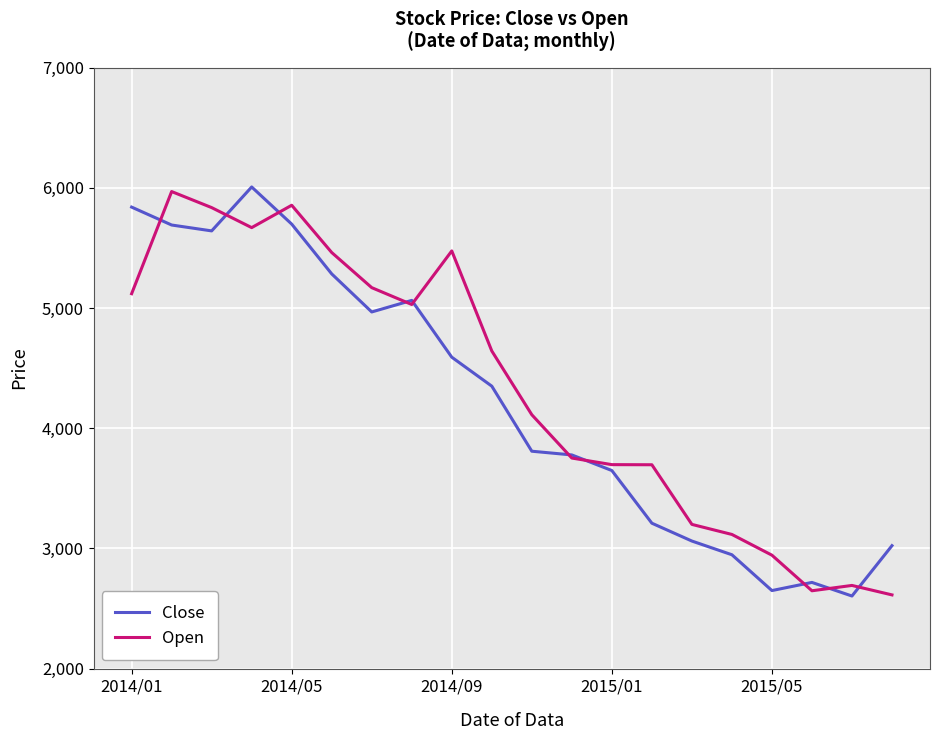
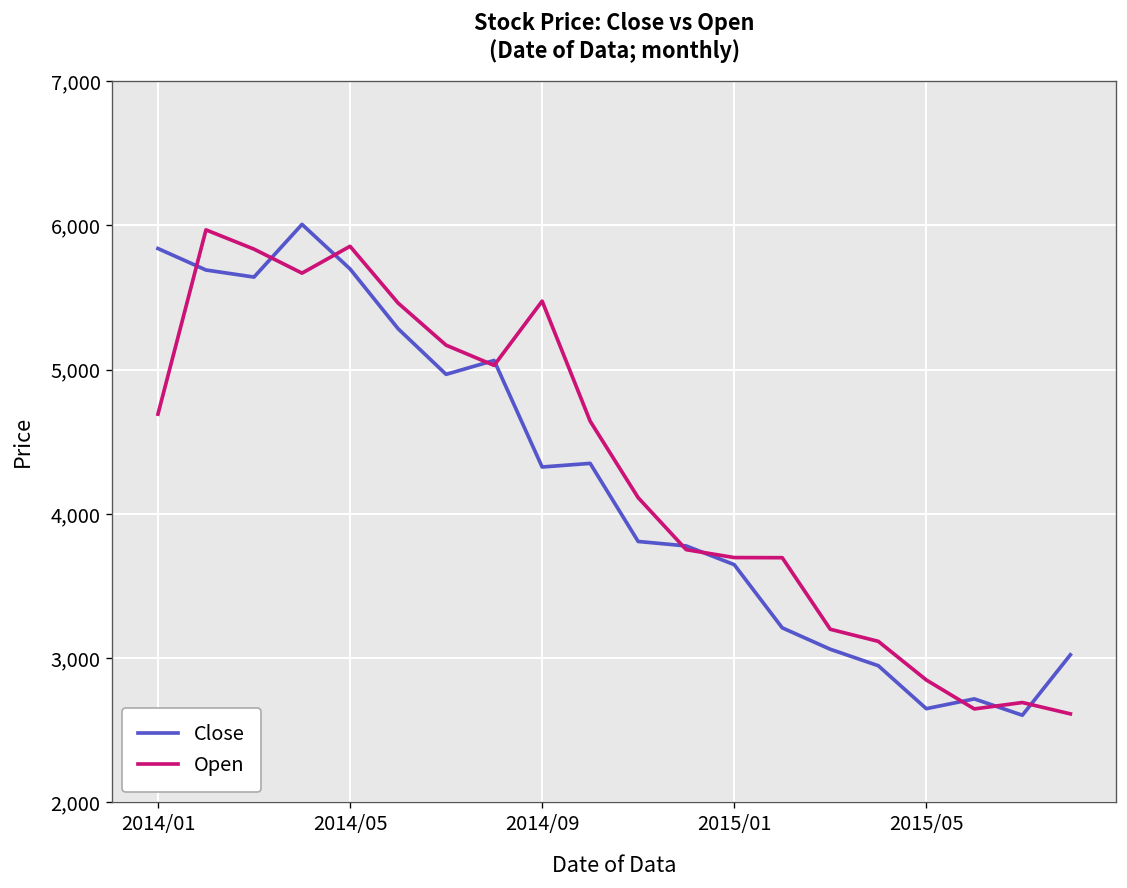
  {
    "Close": {
      "2014/01": "5,840",
      "2014/05": "5,700",
-     "2014/09": "4,590",
+     "2014/09": "4,320",
      "2015/01": "3,650",
      "2015/05": "2,650"
    },
    "Open": {
-     "2014/01": "5,120",
+     "2014/01": "4,690",
      "2014/05": "5,850",
      "2014/09": "5,470",
      "2015/01": "3,700",
-     "2015/05": "2,940"
+     "2015/05": "2,850"
    }
  }
